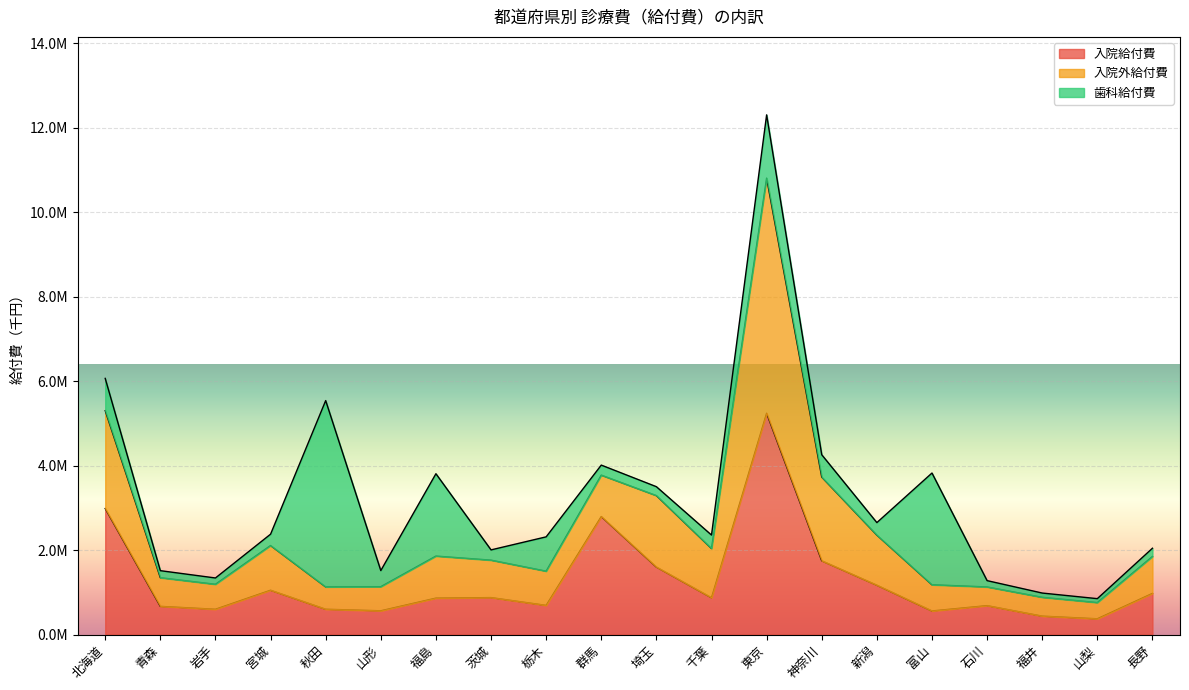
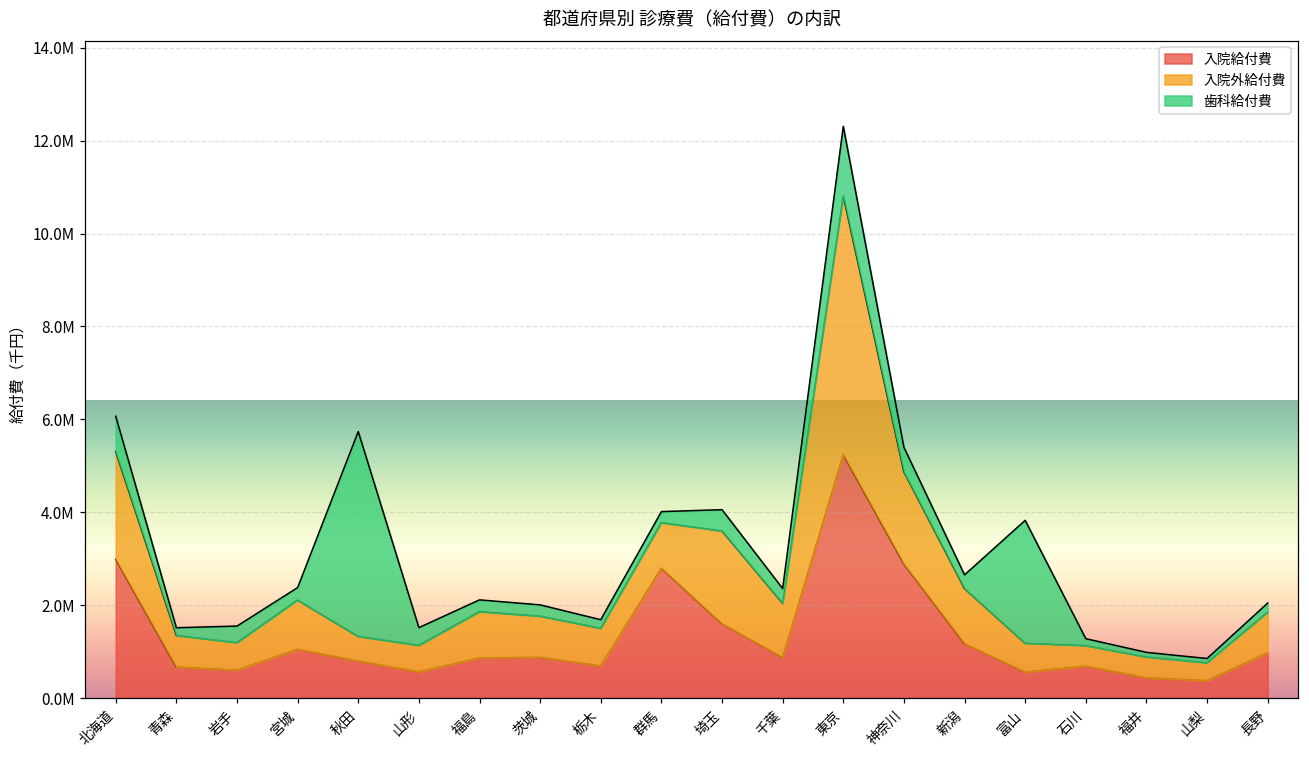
  {
    "入院給付費": {
      "北海道": 3000000,
      "青森": 700000,
      "岩手": 600000,
      "宮城": 1100000,
-     "秋田": 600000,
+     "秋田": 800000,
      "山形": 600000,
      "福島": 900000,
      "茨城": 900000,
      "栃木": 700000,
      "群馬": 2800000,
      "埼玉": 1600000,
      "千葉": 900000,
      "東京": 5200000,
-     "神奈川": 1700000,
+     "神奈川": 2900000,
      "新潟": 1200000,
      "富山": 600000,
      "石川": 700000,
      "福井": 400000,
      "山梨": 400000,
      "長野": 1000000
    },
    "入院外給付費": {
      "北海道": 2300000,
      "青森": 700000,
      "岩手": 600000,
      "宮城": 1100000,
      "秋田": 500000,
      "山形": 600000,
      "福島": 1000000,
      "茨城": 900000,
      "栃木": 800000,
      "群馬": 1000000,
-     "埼玉": 1700000,
+     "埼玉": 2000000,
      "千葉": 1200000,
      "東京": 5600000,
      "神奈川": 2000000,
      "新潟": 1200000,
      "富山": 600000,
      "石川": 400000,
      "福井": 400000,
      "山梨": 400000,
      "長野": 900000
    },
    "歯科給付費": {
      "北海道": 800000,
      "青森": 200000,
-     "岩手": 100000,
+     "岩手": 400000,
      "宮城": 300000,
      "秋田": 4400000,
      "山形": 400000,
-     "福島": 2000000,
+     "福島": 300000,
      "茨城": 200000,
-     "栃木": 800000,
+     "栃木": 200000,
      "群馬": 200000,
-     "埼玉": 200000,
+     "埼玉": 500000,
      "千葉": 300000,
      "東京": 1500000,
      "神奈川": 500000,
      "新潟": 300000,
      "富山": 2600000,
      "石川": 100000,
      "福井": 100000,
      "山梨": 100000,
      "長野": 200000
    }
  }
